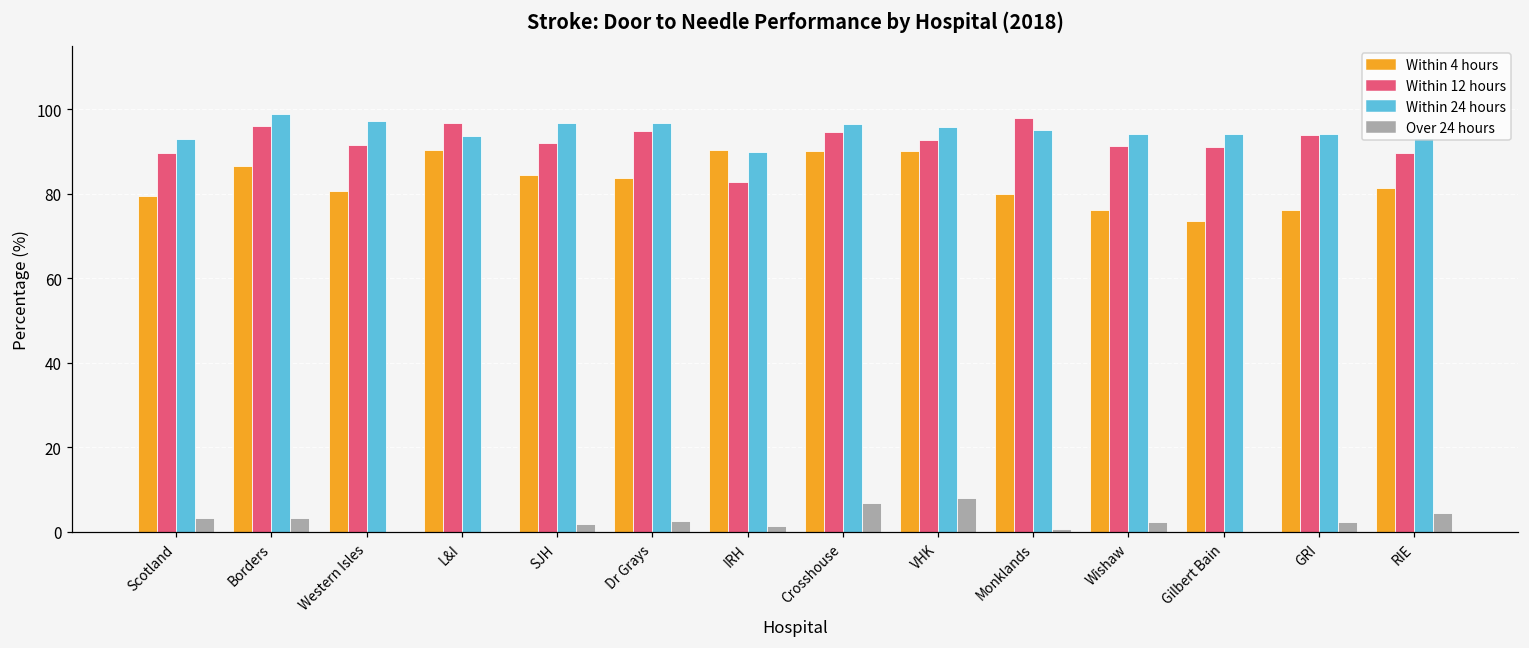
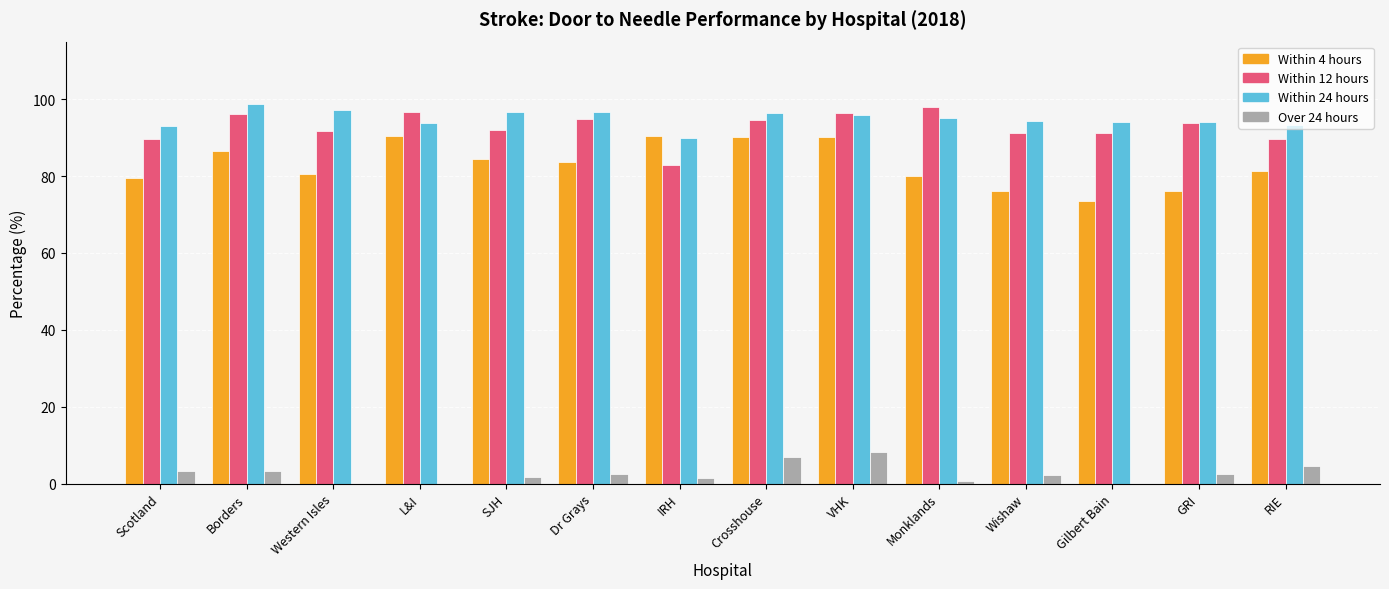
  {
    "Within 4 hours": {
      "Scotland": 80,
      "Borders": 87,
      "Western Isles": 81,
      "L&I": 90,
      "SJH": 85,
      "Dr Grays": 84,
      "IRH": 90,
      "Crosshouse": 90,
      "VHK": 90,
      "Monklands": 80,
      "Wishaw": 76,
      "Gilbert Bain": 74,
      "GRI": 76,
      "RIE": 81
    },
    "Within 12 hours": {
      "Scotland": 90,
      "Borders": 96,
      "Western Isles": 92,
      "L&I": 97,
      "SJH": 92,
      "Dr Grays": 95,
      "IRH": 83,
      "Crosshouse": 95,
-     "VHK": 93,
+     "VHK": 97,
      "Monklands": 98,
      "Wishaw": 91,
      "Gilbert Bain": 91,
      "GRI": 94,
      "RIE": 90
    },
    "Within 24 hours": {
      "Scotland": 93,
      "Borders": 99,
      "Western Isles": 97,
      "L&I": 94,
      "SJH": 97,
      "Dr Grays": 97,
      "IRH": 90,
      "Crosshouse": 96,
      "VHK": 96,
      "Monklands": 95,
      "Wishaw": 94,
      "Gilbert Bain": 94,
      "GRI": 94
    },
    "Over 24 hours": {
      "Scotland": 3,
      "Borders": 3,
      "Western Isles": 0,
      "L&I": 0,
      "SJH": 2,
      "Dr Grays": 3,
      "IRH": 1,
      "Crosshouse": 7,
      "VHK": 8,
      "Monklands": 1,
      "Wishaw": 2,
      "Gilbert Bain": 0,
      "GRI": 2,
      "RIE": 5
    }
  }
